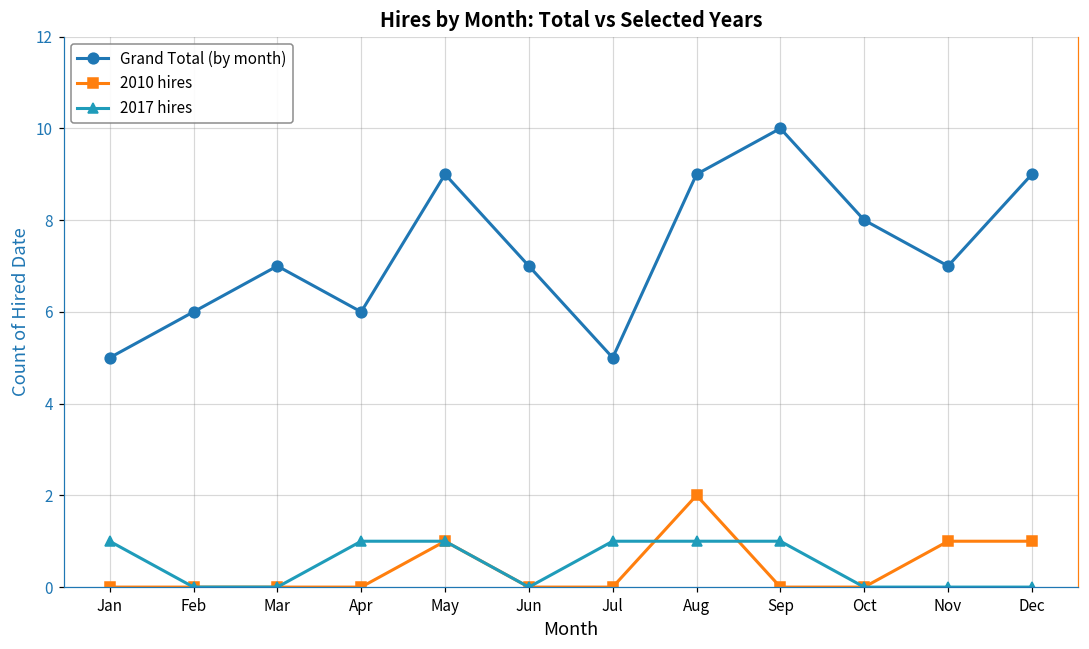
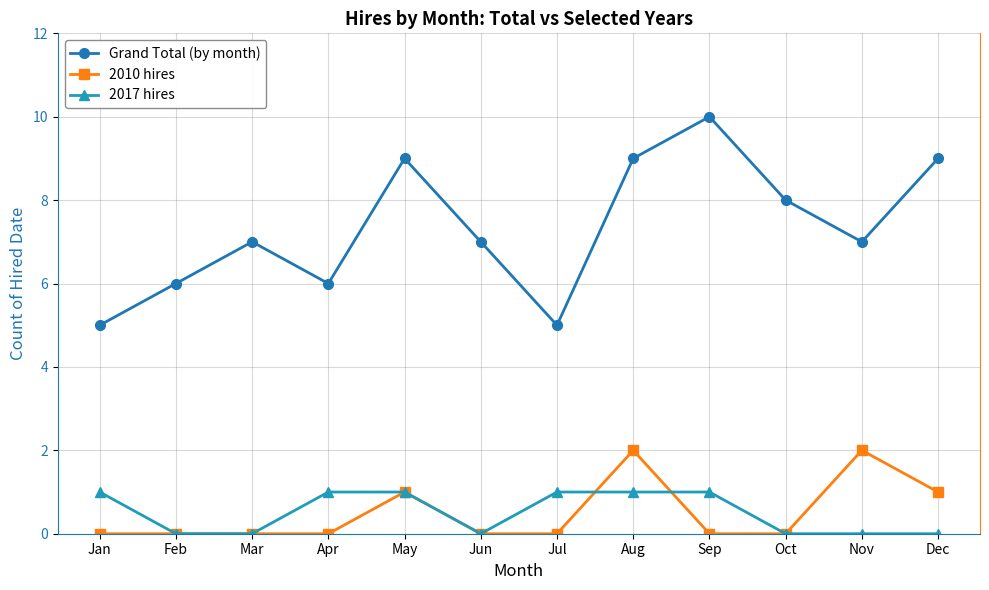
  {
    "2010 hires": {
      "Jan": 0,
      "Apr": 0,
      "Jul": 0,
      "Aug": 2,
      "Sep": 0,
-     "Nov": 1,
+     "Nov": 2,
      "Dec": 1
    }
  }
